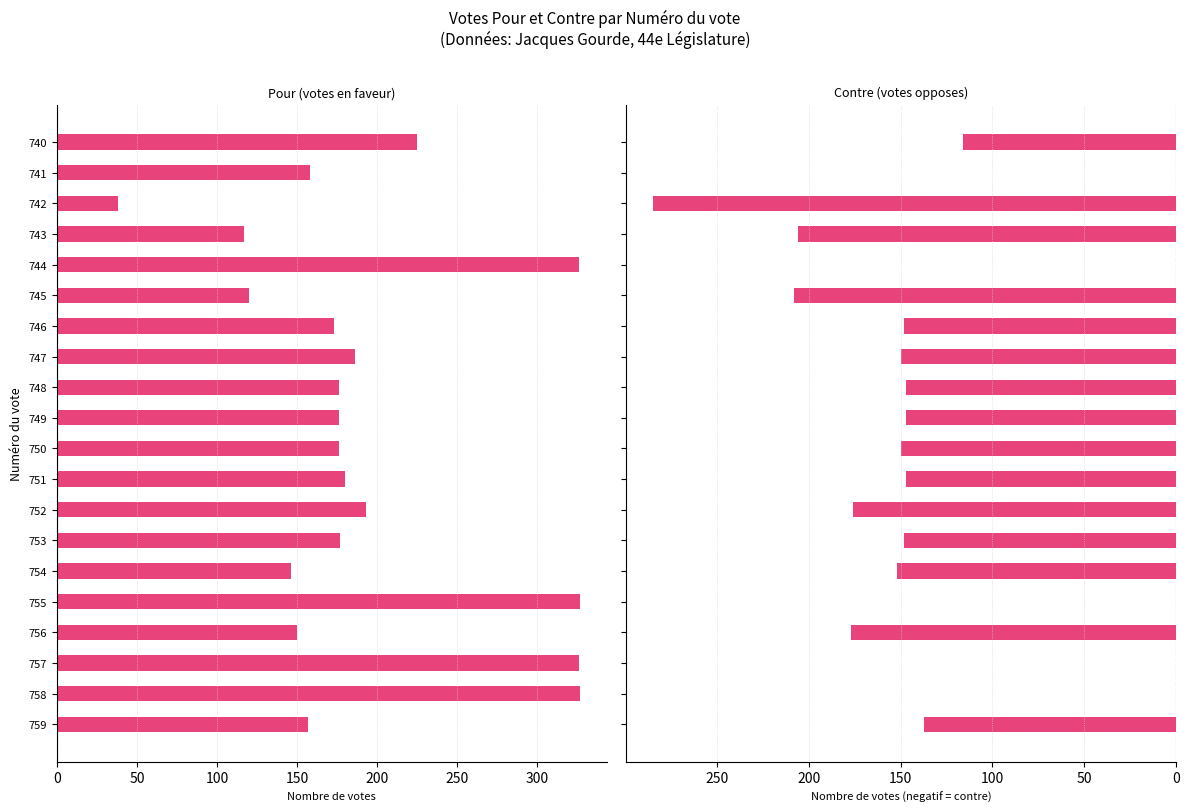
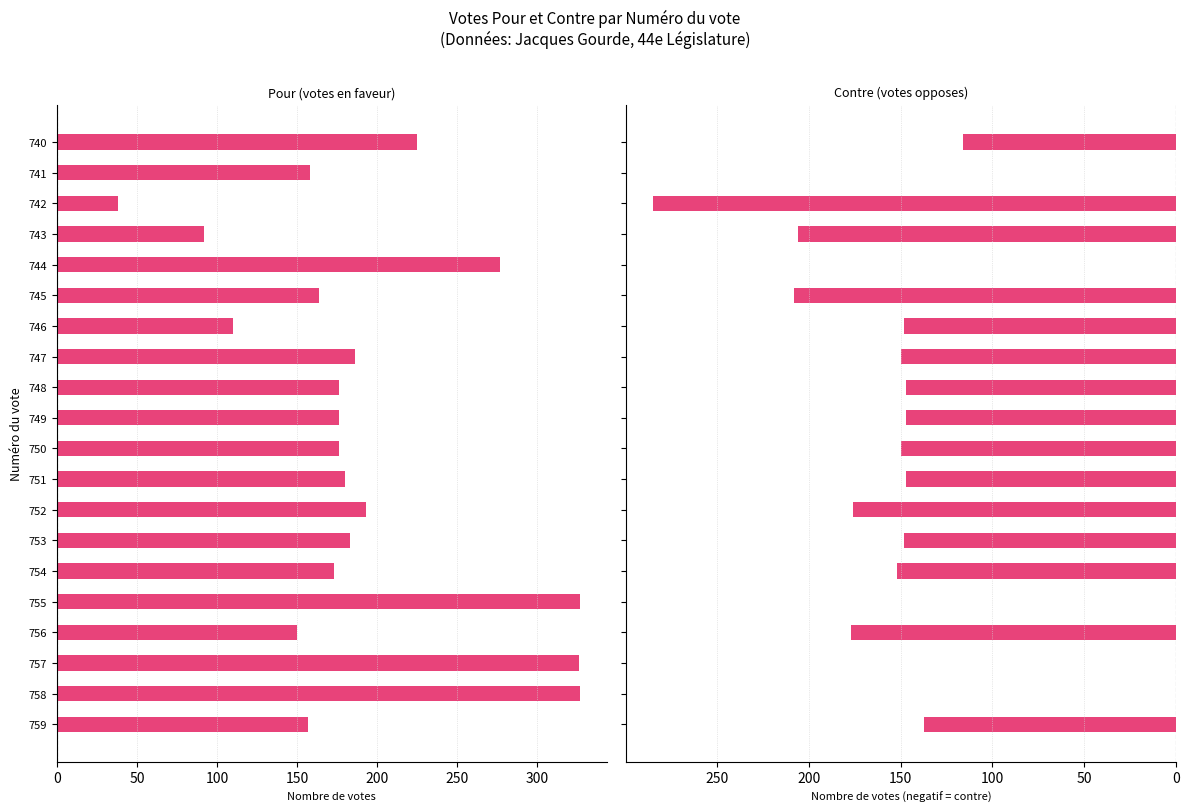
  {
    "Pour (votes en faveur)": {
      "740": 225,
      "741": 158,
      "742": 38,
-     "743": 117,
-     "744": 326,
-     "745": 120,
-     "746": 173,
+     "743": 92,
+     "744": 277,
+     "745": 164,
+     "746": 110,
      "747": 186,
      "748": 176,
      "749": 176,
      "750": 176,
      "751": 180,
      "752": 193,
-     "753": 177,
-     "754": 146,
+     "753": 183,
+     "754": 173,
      "755": 327,
      "756": 150,
      "757": 326,
      "758": 327,
      "759": 157
    }
  }
